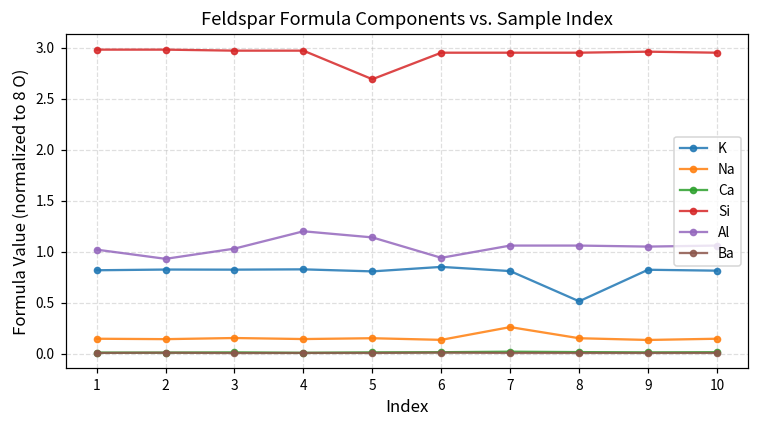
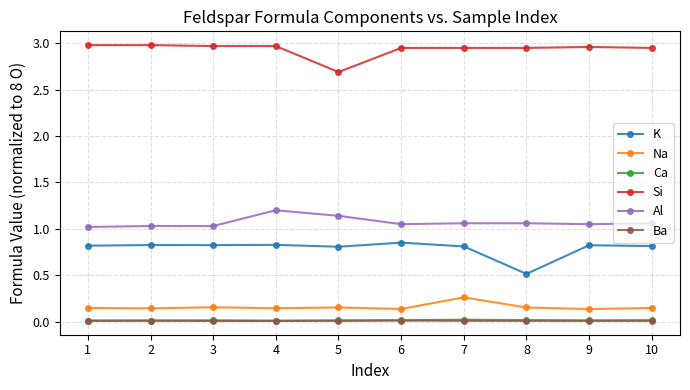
  {
    "K": {
      "1": 0.8,
      "2": 0.8,
      "3": 0.8,
      "4": 0.8,
      "5": 0.8,
      "6": 0.9,
      "7": 0.8,
      "8": 0.5,
      "9": 0.8,
      "10": 0.8
    },
    "Na": {
      "1": 0.1,
      "2": 0.1,
      "3": 0.2,
      "4": 0.1,
      "5": 0.2,
      "6": 0.1,
      "7": 0.3,
      "8": 0.2,
      "9": 0.1,
      "10": 0.1
    },
    "Si": {
      "1": 3.0,
      "2": 3.0,
      "3": 3.0,
      "4": 3.0,
      "5": 2.7,
      "6": 3.0,
      "7": 3.0,
      "8": 3.0,
      "9": 3.0,
      "10": 3.0
    },
    "Al": {
      "1": 1.0,
-     "2": 0.9,
+     "2": 1.0,
      "3": 1.0,
      "4": 1.2,
      "5": 1.1,
-     "6": 0.9,
+     "6": 1.1,
      "7": 1.1,
      "8": 1.1,
      "9": 1.1
    }
  }
